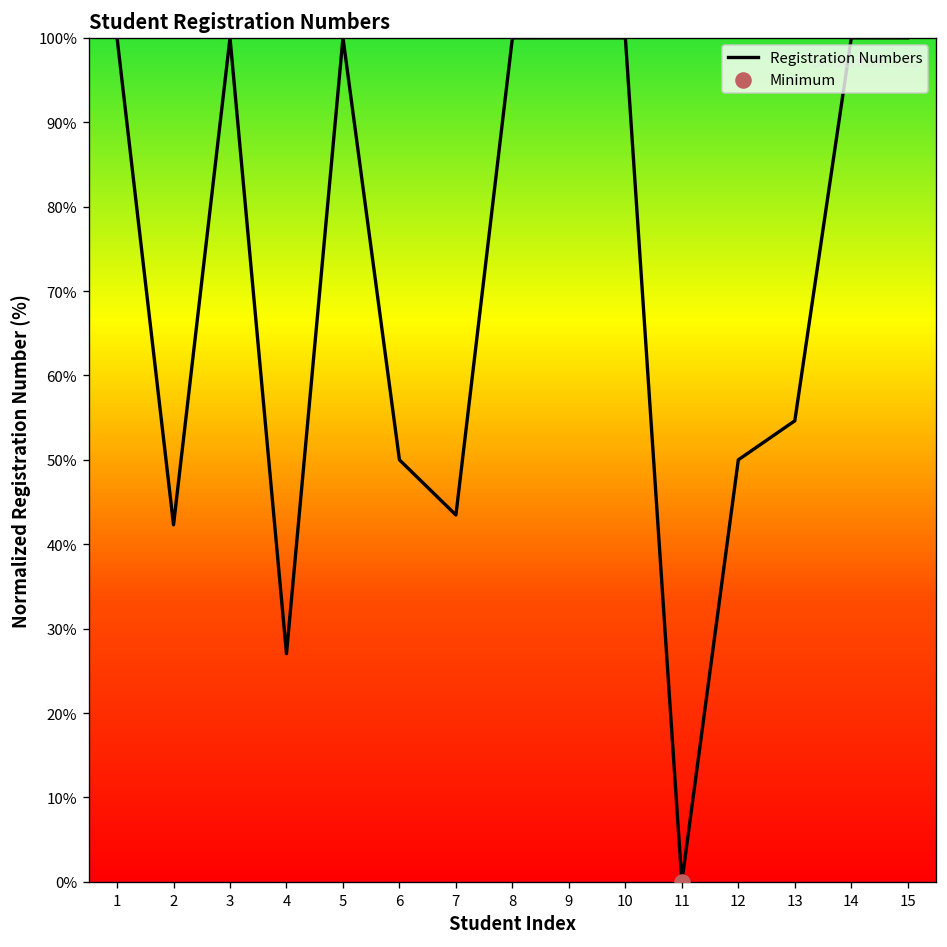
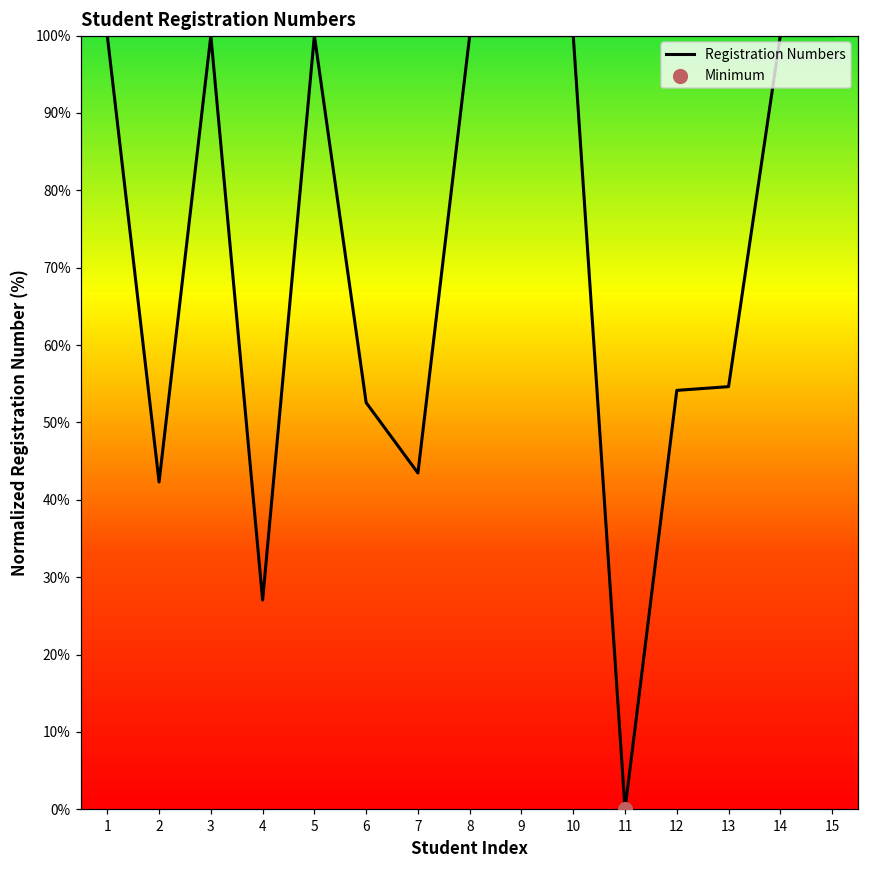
  {
    "Registration Numbers": {
      "1": "100%",
      "2": "42%",
      "3": "100%",
      "4": "27%",
      "5": "100%",
-     "6": "50%",
+     "6": "53%",
      "7": "43%",
      "8": "100%",
      "9": "100%",
      "10": "100%",
-     "12": "50%",
+     "12": "54%",
      "13": "55%",
      "14": "100%",
      "15": "100%"
    }
  }
